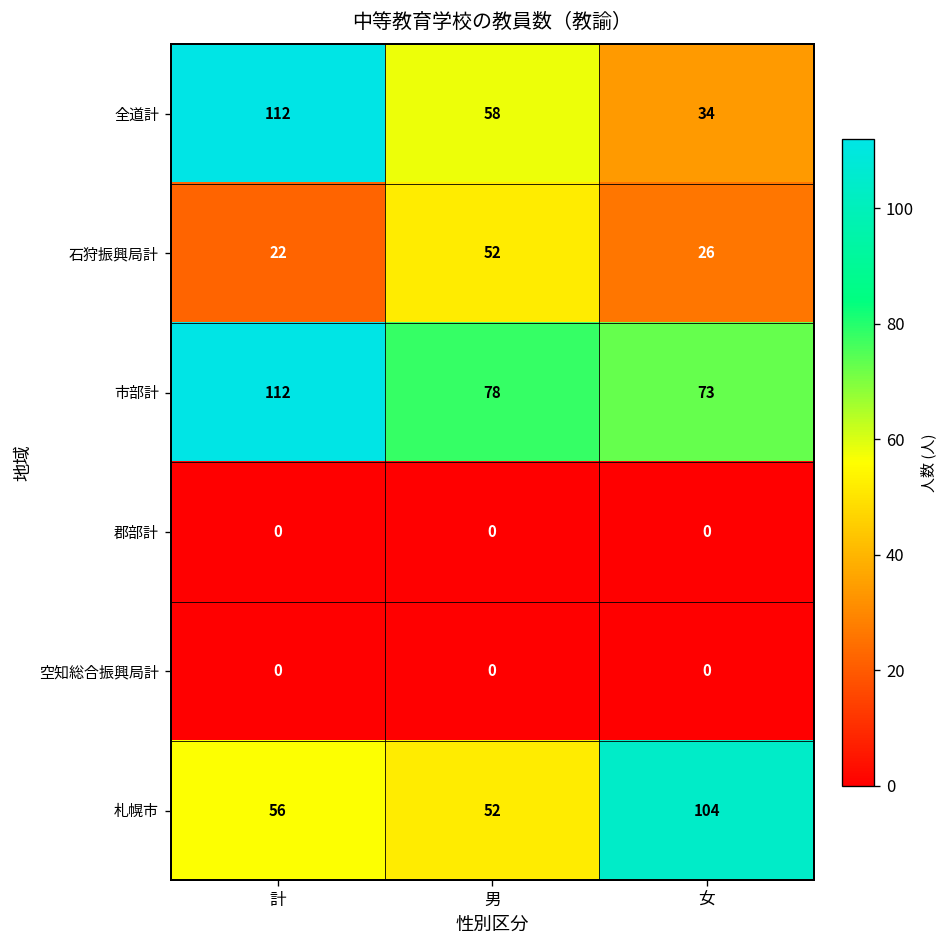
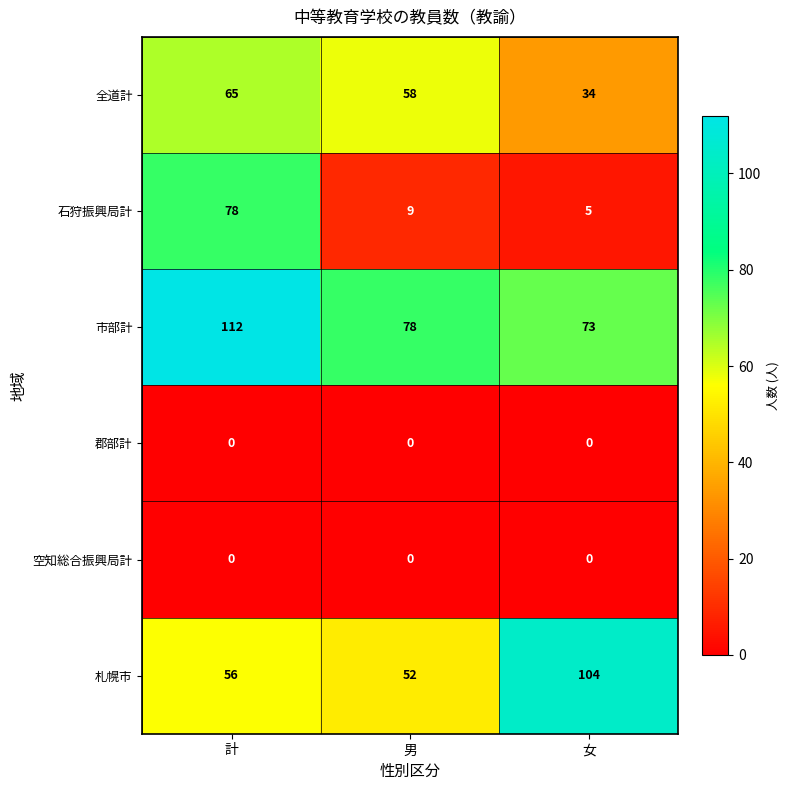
  {
    "全道計": {
-     "計": 112,
+     "計": 65,
      "男": 58,
      "女": 34
    },
    "石狩振興局計": {
-     "計": 22,
-     "男": 52,
-     "女": 26
+     "計": 78,
+     "男": 9,
+     "女": 5
    },
    "市部計": {
      "計": 112,
      "男": 78,
      "女": 73
    },
    "郡部計": {
      "計": 0,
      "男": 0,
      "女": 0
    },
    "空知総合振興局計": {
      "計": 0,
      "男": 0,
      "女": 0
    },
    "札幌市": {
      "計": 56,
      "男": 52,
      "女": 104
    }
  }
